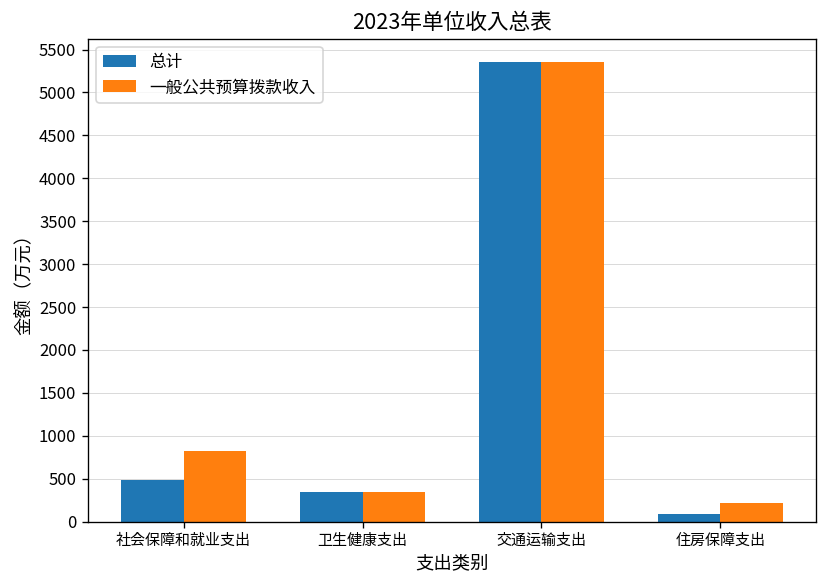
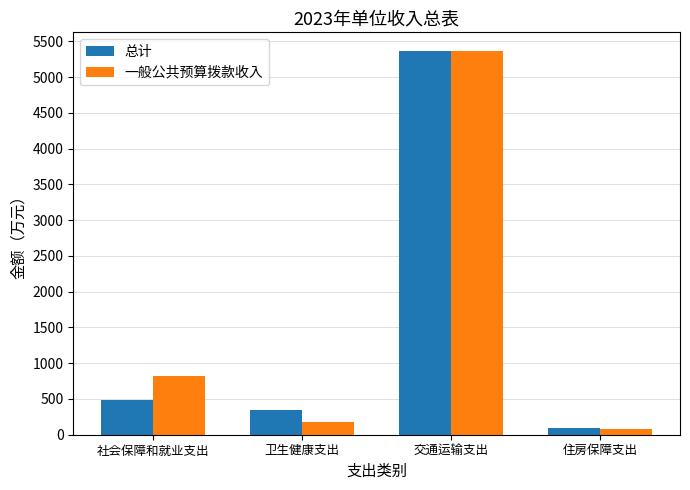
  {
    "总计": {
      "社会保障和就业支出": 500,
      "卫生健康支出": 300,
      "交通运输支出": 5400,
      "住房保障支出": 100
    },
    "一般公共预算拨款收入": {
      "社会保障和就业支出": 800,
-     "卫生健康支出": 300,
+     "卫生健康支出": 200,
      "交通运输支出": 5400,
-     "住房保障支出": 200
+     "住房保障支出": 100
    }
  }
